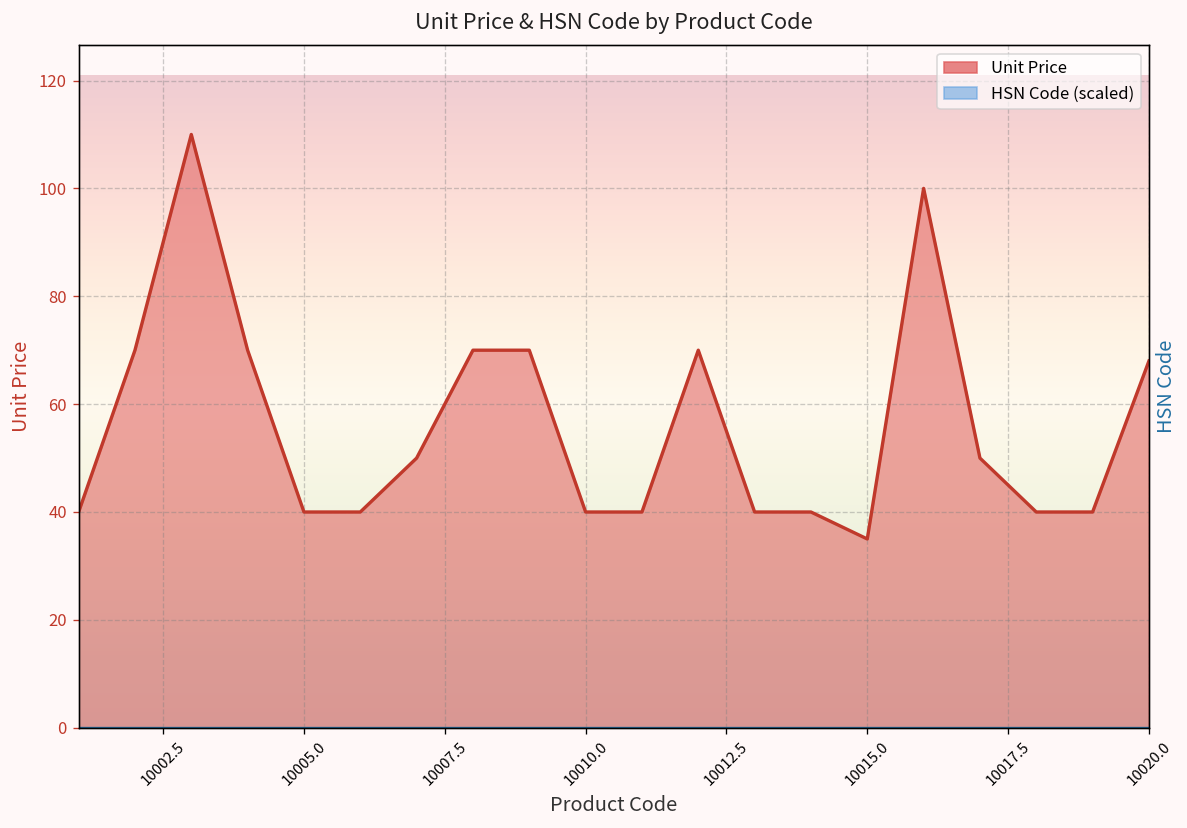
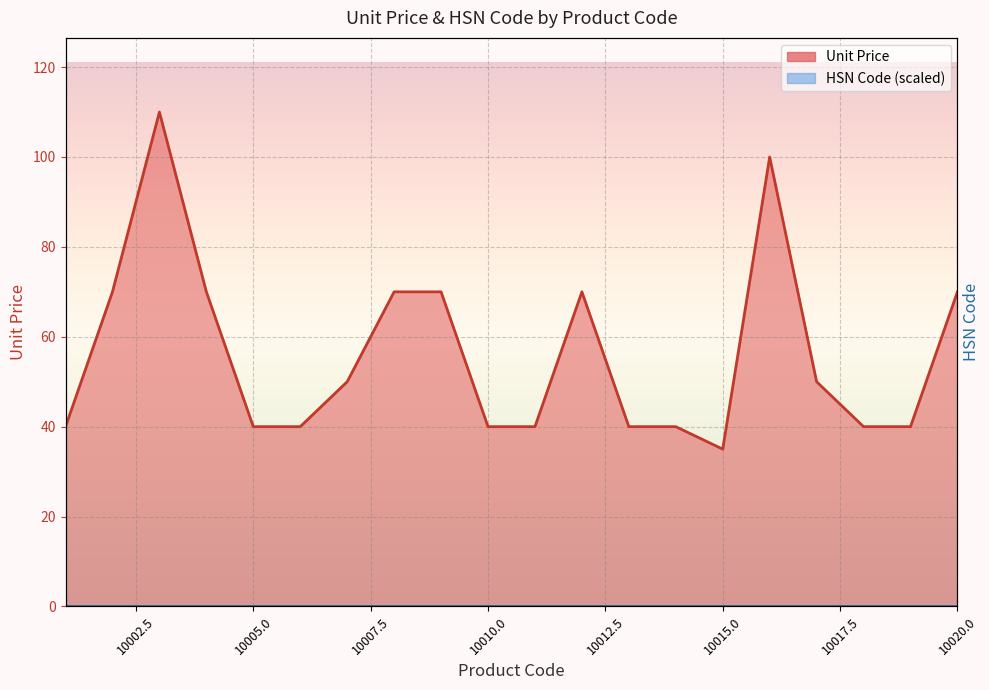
  {
    "Unit Price": {
      "10005.0": 40,
      "10010.0": 40,
      "10015.0": 35,
-     "10020.0": 68
+     "10020.0": 70
    },
    "HSN Code (scaled)": {
      "10005.0": 0,
      "10010.0": 0,
      "10015.0": 0,
      "10020.0": 0
    }
  }
